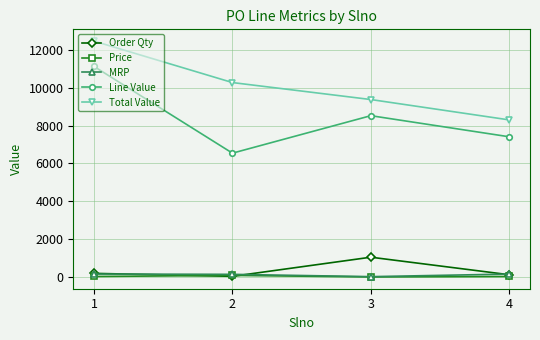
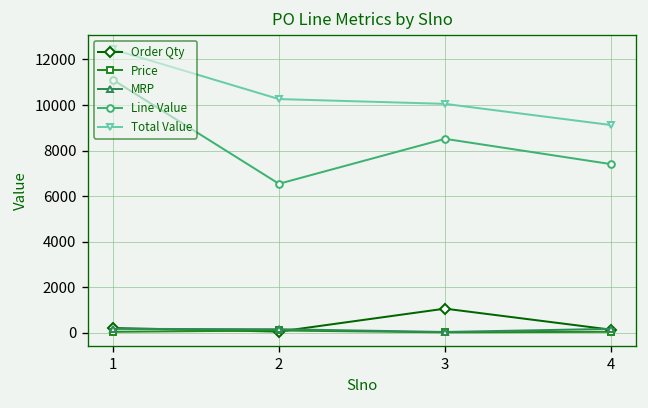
  {
    "Order Qty": {
      "3": 1100
    },
    "Total Value": {
      "2": 10300,
-     "3": 9400,
-     "4": 8300
+     "3": 10100,
+     "4": 9100
    }
  }
